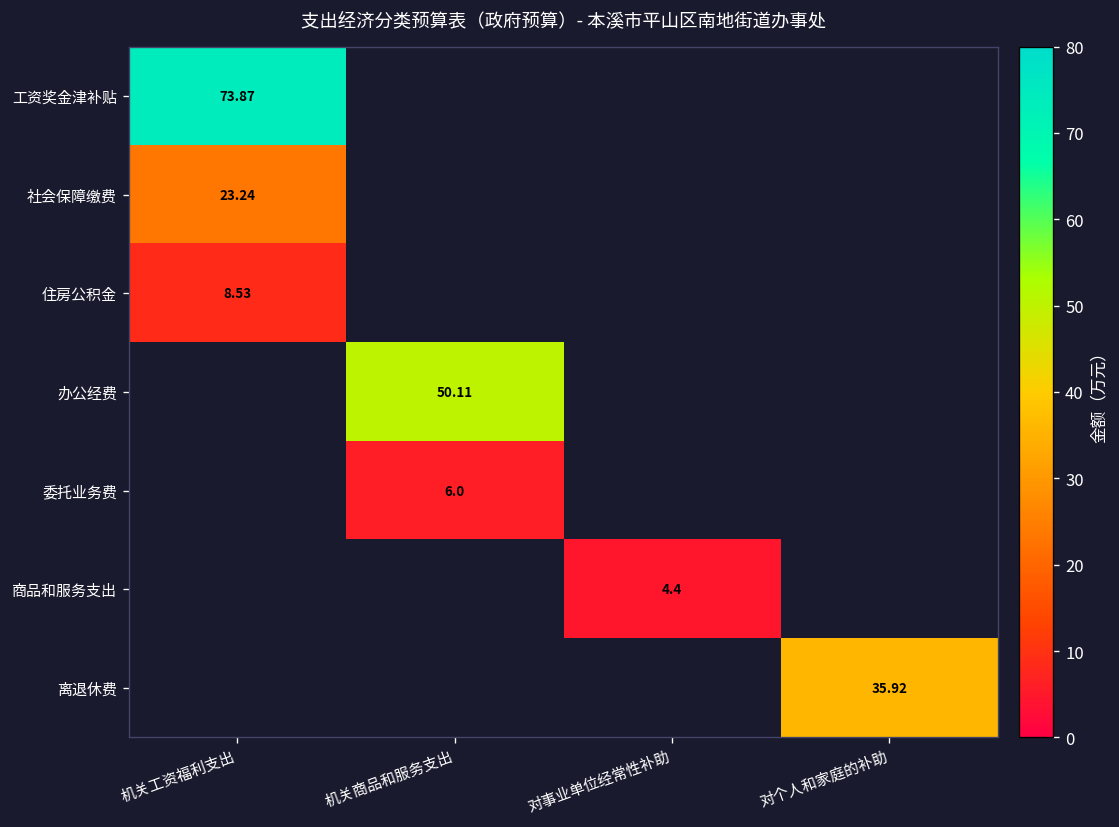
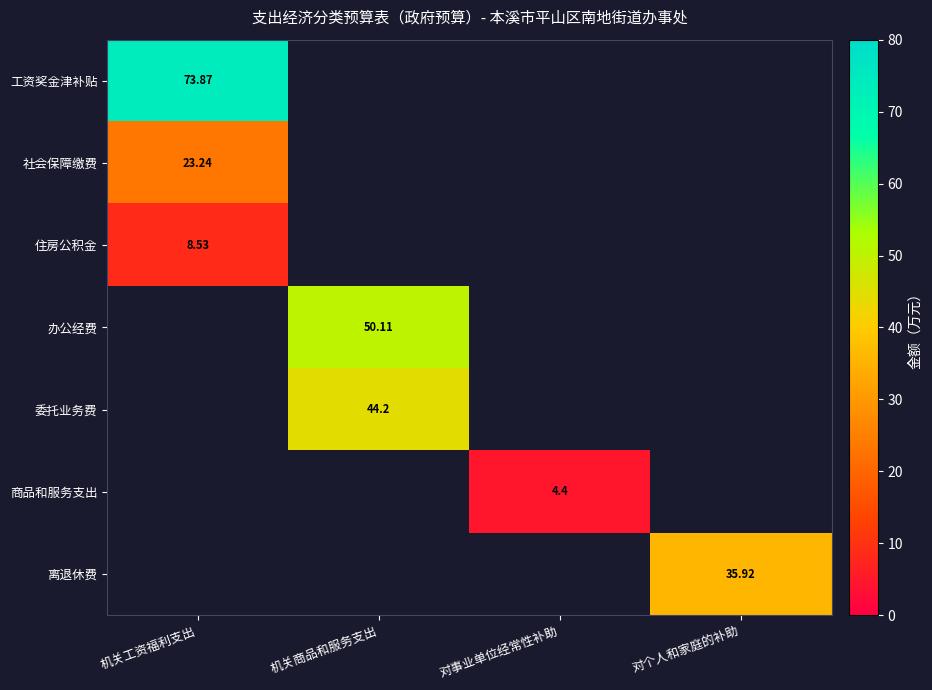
  {
    "委托业务费": {
-     "机关商品和服务支出": 6.0
+     "机关商品和服务支出": 44.2
    }
  }
